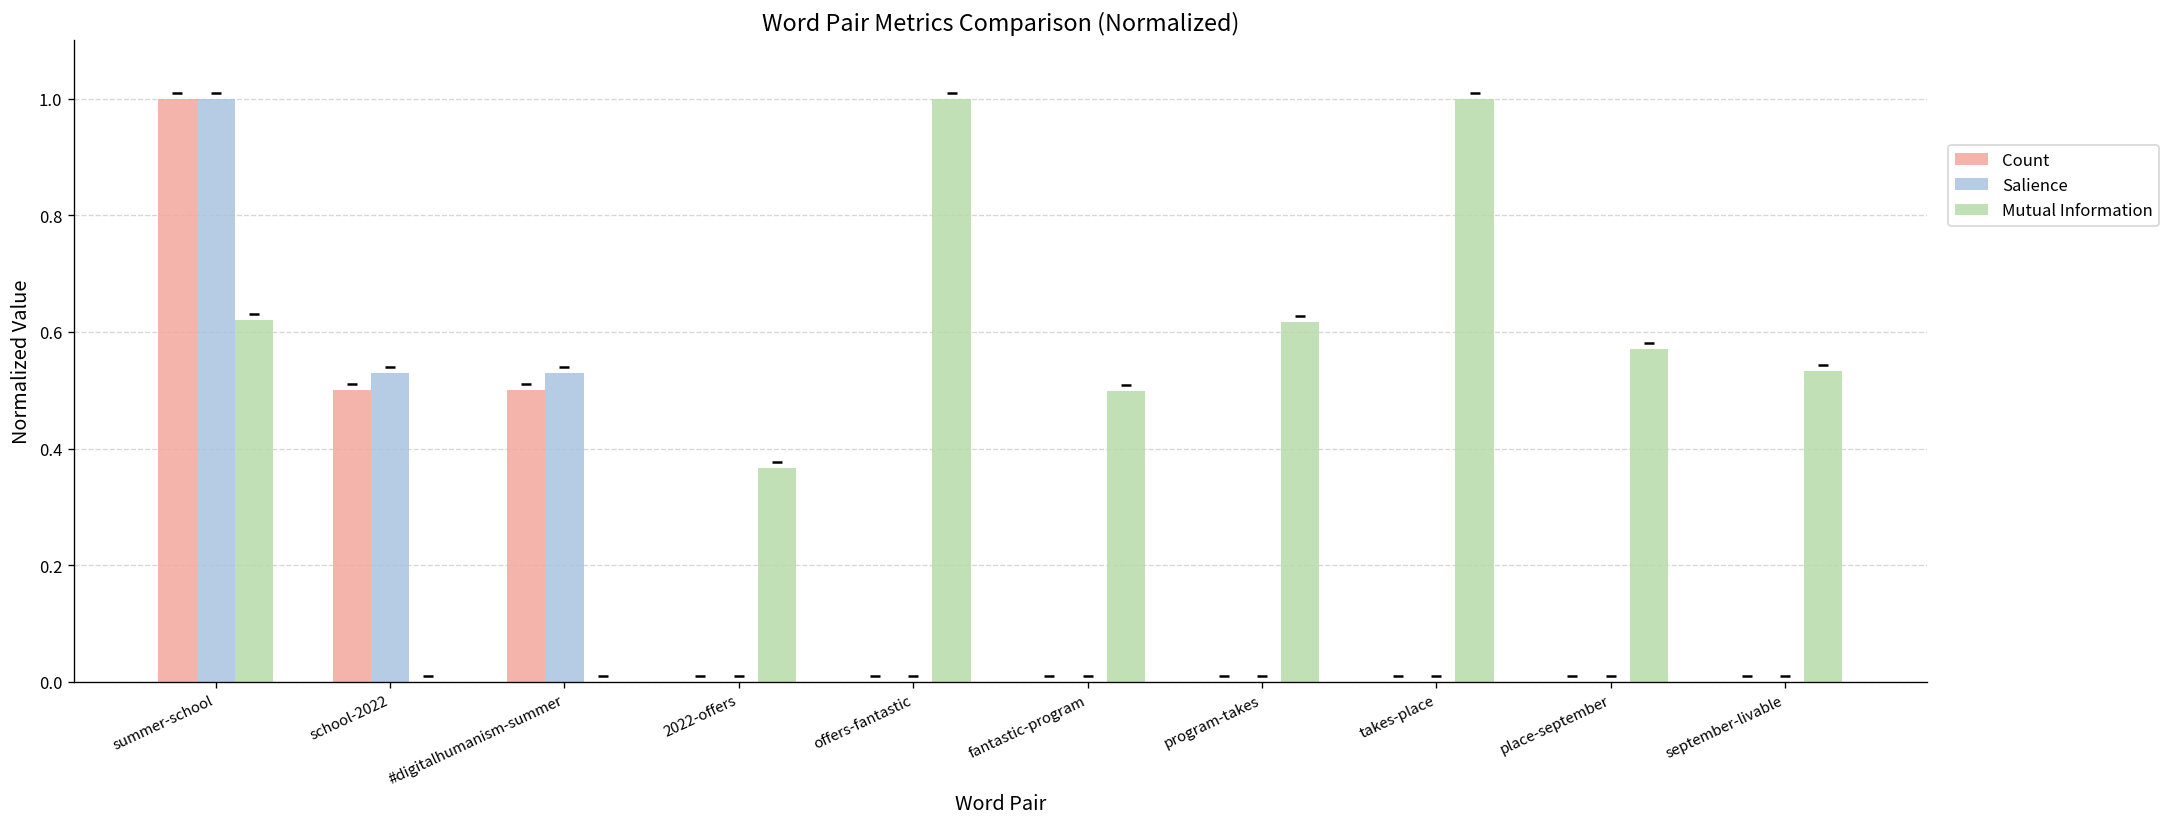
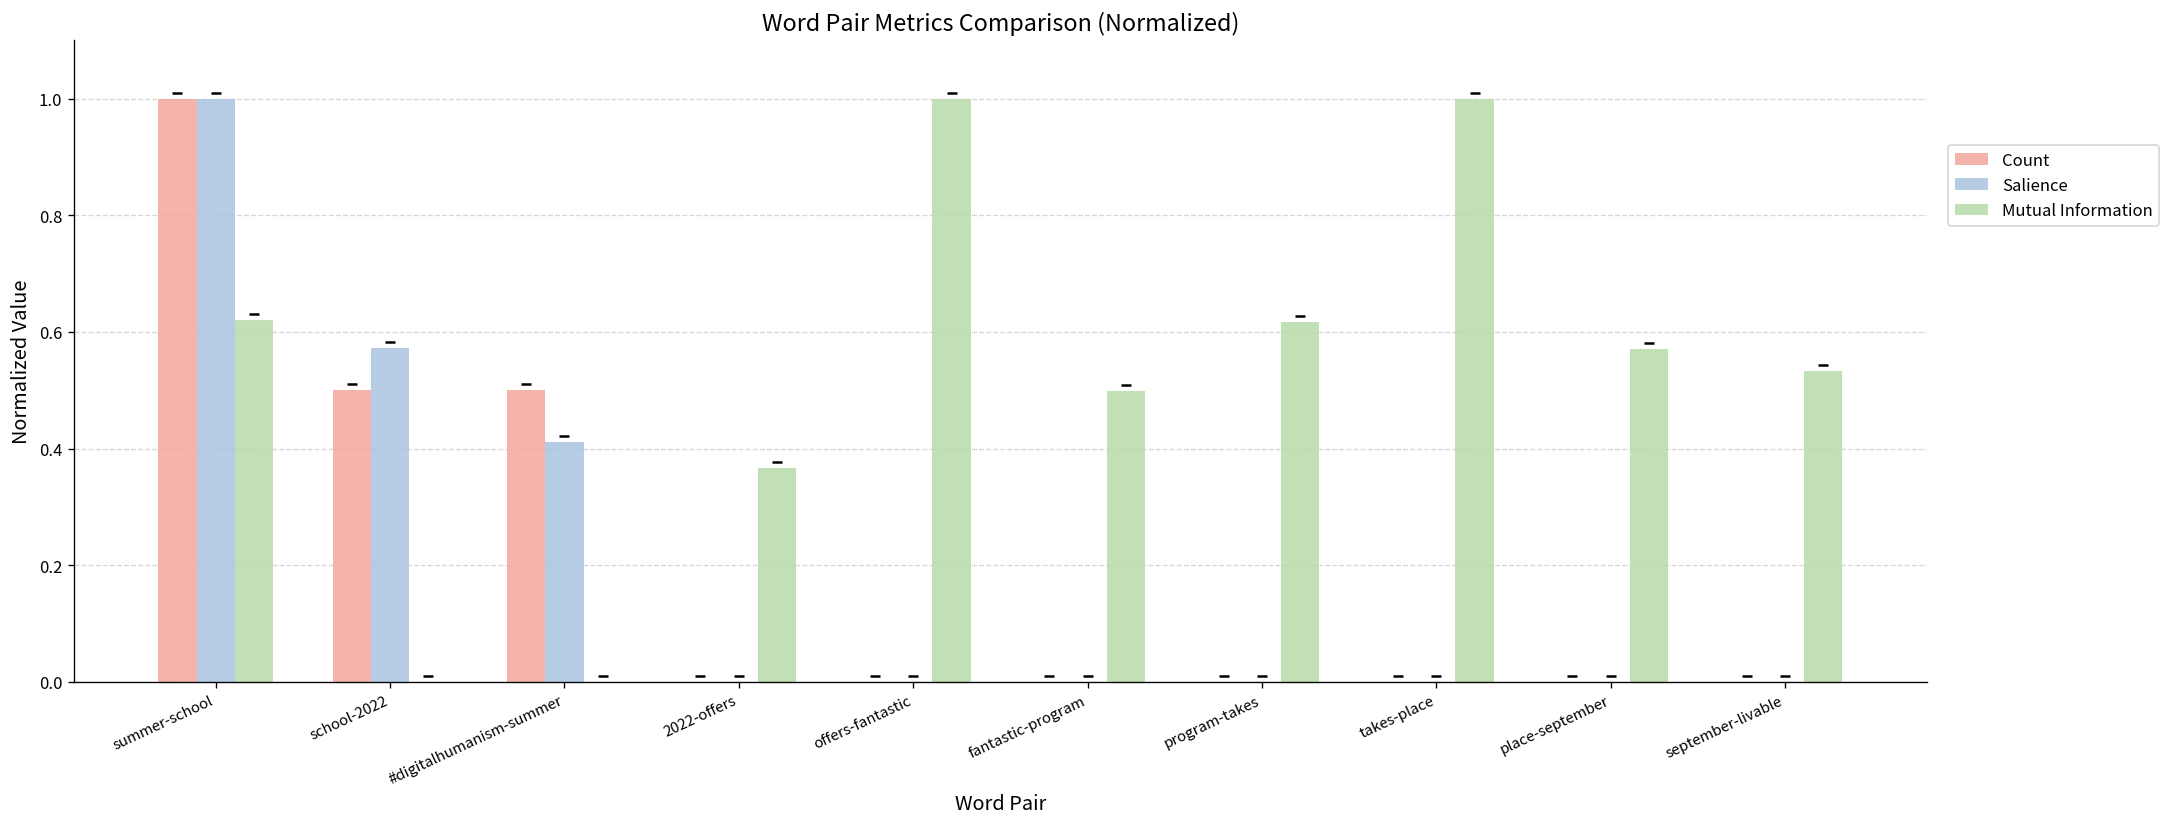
  {
    "Count": {
      "summer-school": 1.00,
      "school-2022": 0.50,
      "#digitalhumanism-summer": 0.50,
      "2022-offers": 0.00,
      "offers-fantastic": 0.00,
      "fantastic-program": 0.00,
      "program-takes": 0.00,
      "takes-place": 0.00,
      "place-september": 0.00,
      "september-livable": 0.00
    },
    "Salience": {
      "summer-school": 1.00,
-     "school-2022": 0.53,
-     "#digitalhumanism-summer": 0.53,
+     "school-2022": 0.57,
+     "#digitalhumanism-summer": 0.41,
      "2022-offers": 0.00,
      "offers-fantastic": 0.00,
      "fantastic-program": 0.00,
      "program-takes": 0.00,
      "takes-place": 0.00,
      "place-september": 0.00,
      "september-livable": 0.00
    },
    "Mutual Information": {
      "summer-school": 0.62,
      "school-2022": 0.00,
      "#digitalhumanism-summer": 0.00,
      "2022-offers": 0.37,
      "offers-fantastic": 1.00,
      "fantastic-program": 0.50,
      "program-takes": 0.62,
      "takes-place": 1.00,
      "place-september": 0.57,
      "september-livable": 0.53
    }
  }
